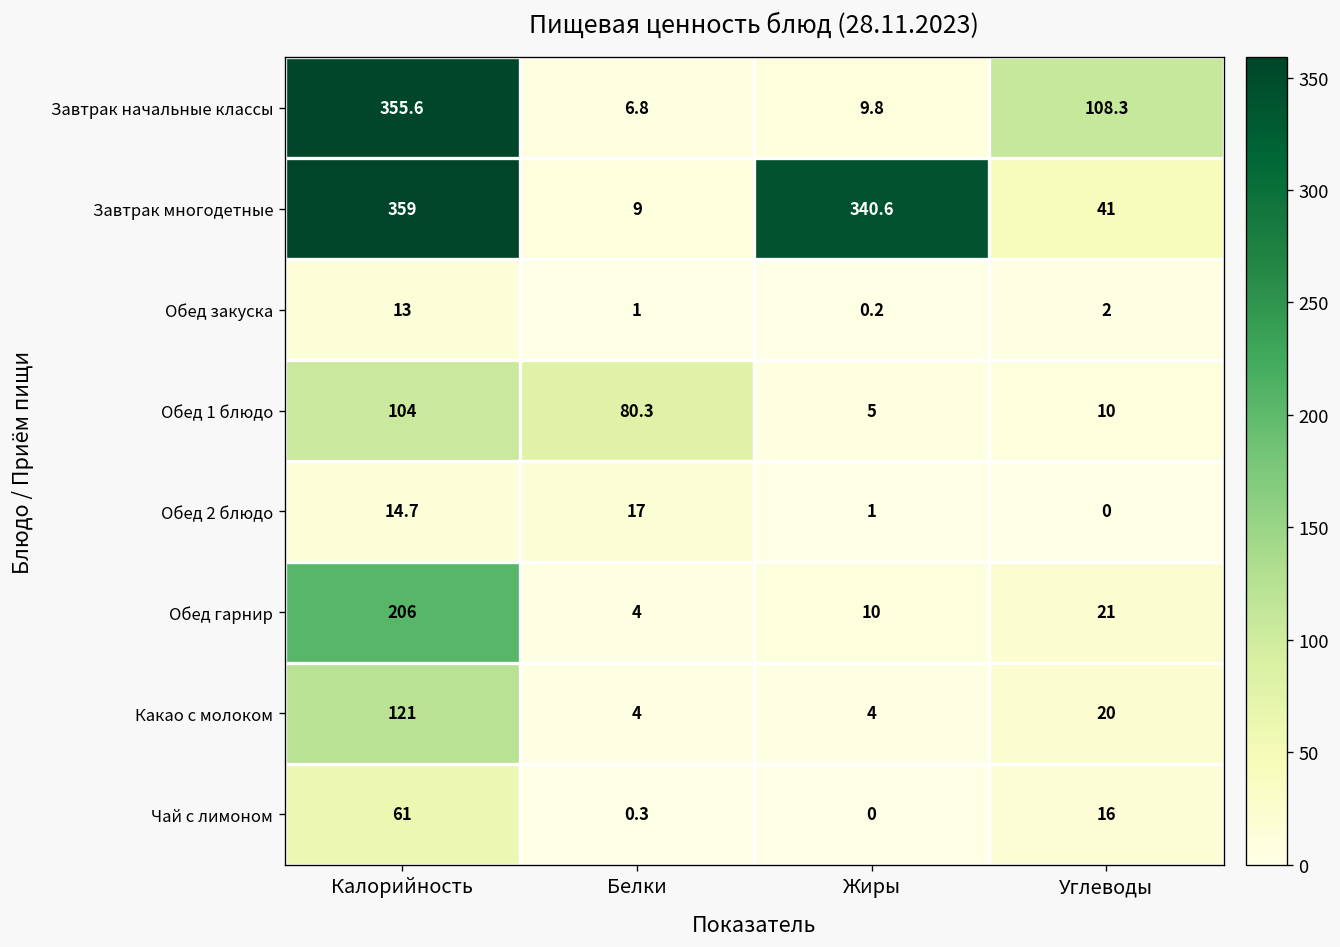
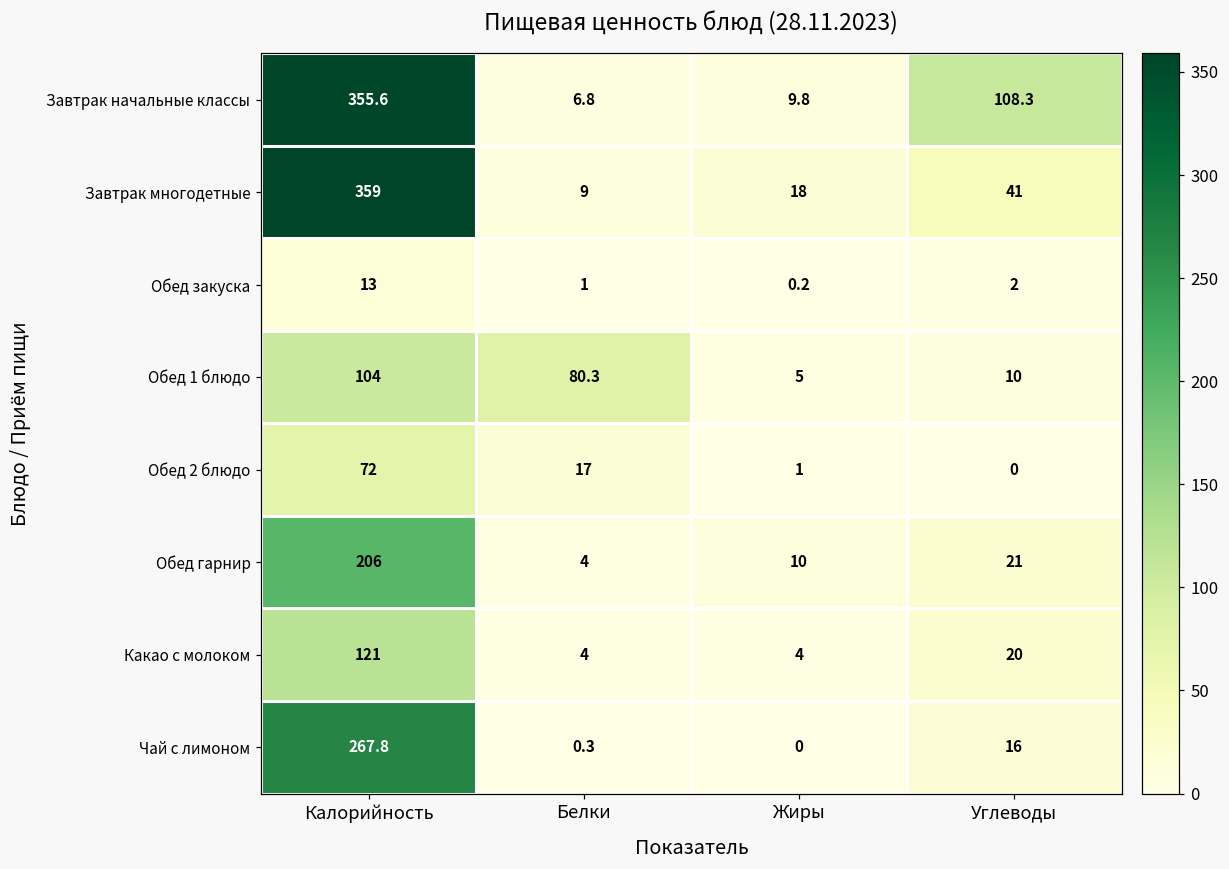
  {
    "Завтрак начальные классы": {
      "Калорийность": 355.6,
      "Белки": 6.8,
      "Жиры": 9.8,
      "Углеводы": 108.3
    },
    "Завтрак многодетные": {
      "Калорийность": 359,
      "Белки": 9,
-     "Жиры": 340.6,
+     "Жиры": 18,
      "Углеводы": 41
    },
    "Обед закуска": {
      "Калорийность": 13,
      "Белки": 1,
      "Жиры": 0.2,
      "Углеводы": 2
    },
    "Обед 1 блюдо": {
      "Калорийность": 104,
      "Белки": 80.3,
      "Жиры": 5,
      "Углеводы": 10
    },
    "Обед 2 блюдо": {
-     "Калорийность": 14.7,
+     "Калорийность": 72,
      "Белки": 17,
      "Жиры": 1,
      "Углеводы": 0
    },
    "Обед гарнир": {
      "Калорийность": 206,
      "Белки": 4,
      "Жиры": 10,
      "Углеводы": 21
    },
    "Какао с молоком": {
      "Калорийность": 121,
      "Белки": 4,
      "Жиры": 4,
      "Углеводы": 20
    },
    "Чай с лимоном": {
-     "Калорийность": 61,
+     "Калорийность": 267.8,
      "Белки": 0.3,
      "Жиры": 0,
      "Углеводы": 16
    }
  }
